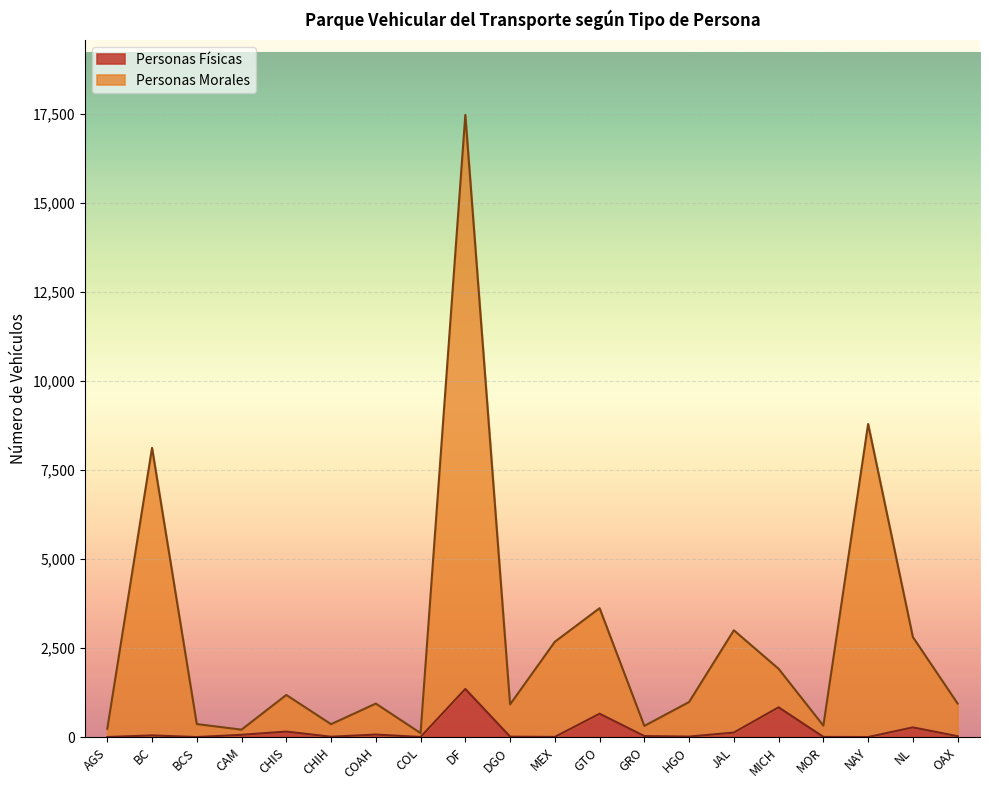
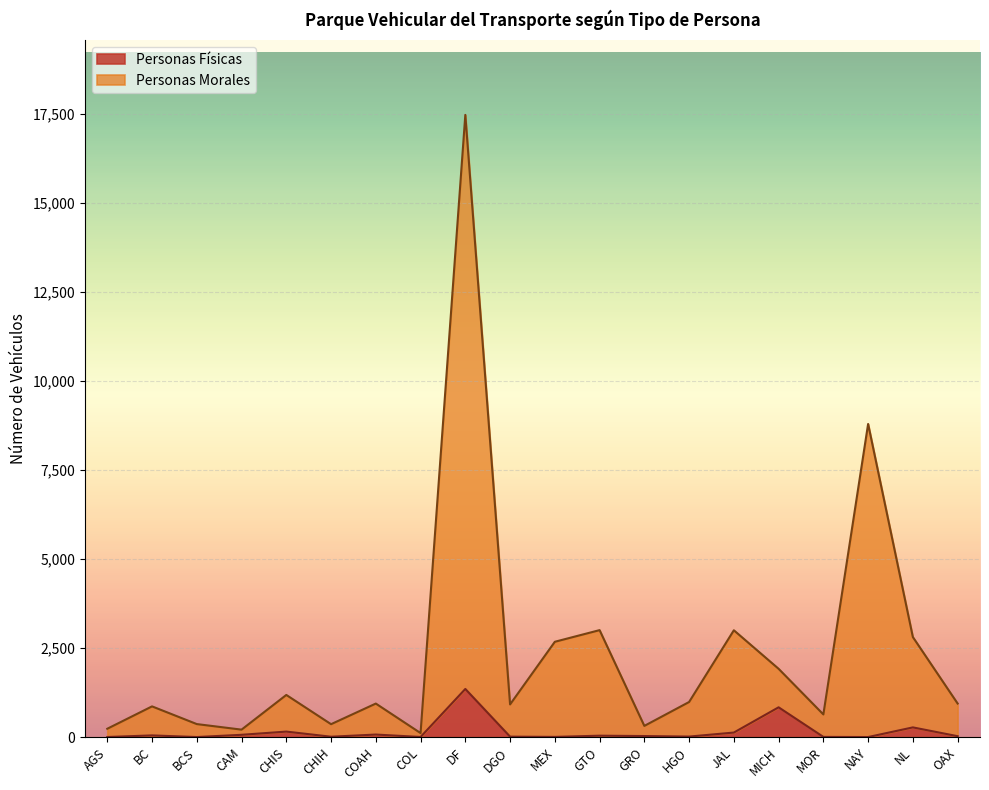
  {
    "Personas Físicas": {
      "AGS": "0",
      "BC": "0",
      "BCS": "0",
      "CAM": "100",
      "CHIS": "200",
      "CHIH": "0",
      "COAH": "100",
      "COL": "0",
      "DF": "1,400",
      "DGO": "0",
      "MEX": "0",
-     "GTO": "700",
+     "GTO": "0",
      "GRO": "0",
      "HGO": "0",
      "JAL": "100",
      "MICH": "800",
      "MOR": "0",
      "NAY": "0",
      "NL": "300",
      "OAX": "0"
    },
    "Personas Morales": {
      "AGS": "200",
-     "BC": "8,100",
+     "BC": "800",
      "BCS": "400",
      "CAM": "100",
      "CHIS": "1,000",
      "CHIH": "400",
      "COAH": "900",
      "COL": "100",
      "DF": "16,100",
      "DGO": "900",
      "MEX": "2,700",
      "GTO": "3,000",
      "GRO": "300",
      "HGO": "1,000",
      "JAL": "2,900",
      "MICH": "1,100",
-     "MOR": "300",
+     "MOR": "600",
      "NAY": "8,800",
      "NL": "2,500",
      "OAX": "900"
    }
  }
